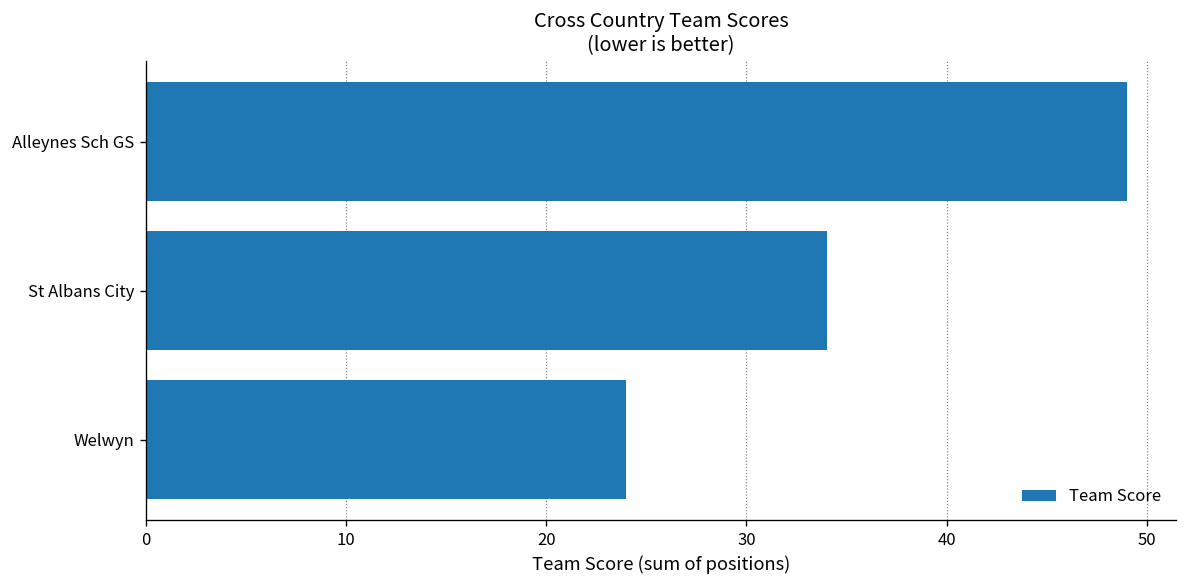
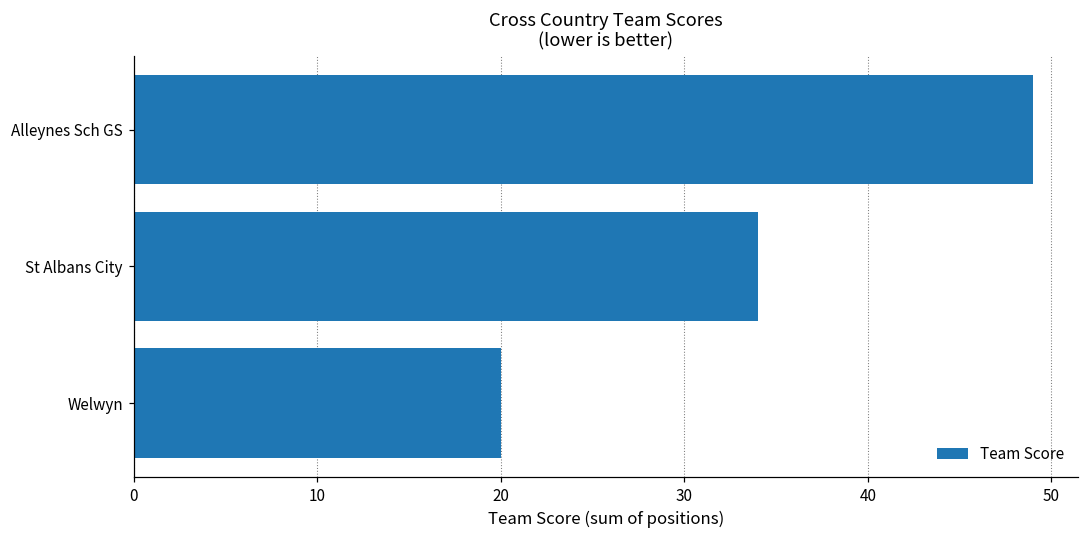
  {
    "Alleynes Sch GS": 49,
    "St Albans City": 34,
-   "Welwyn": 24
+   "Welwyn": 20
  }
